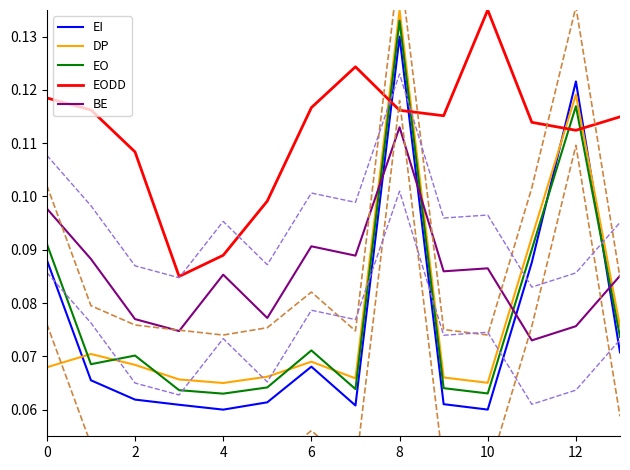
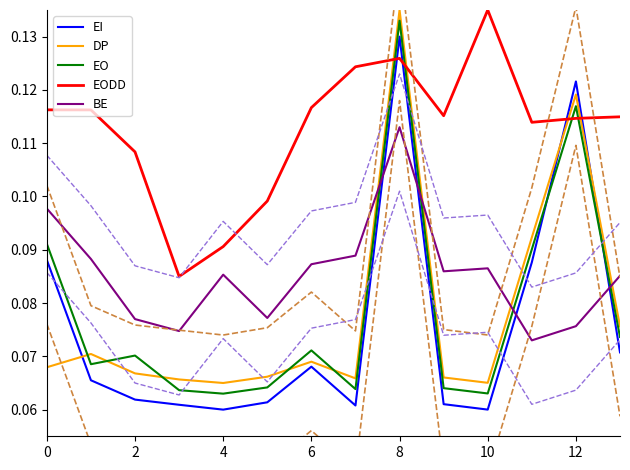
  {
    "EI": {
      "0": 0.088,
      "2": 0.062,
      "4": 0.060,
      "6": 0.068,
      "8": 0.130,
      "10": 0.060,
      "12": 0.122
    },
    "DP": {
      "0": 0.068,
-     "2": 0.068,
+     "2": 0.067,
      "4": 0.065,
      "6": 0.069,
      "8": 0.135,
      "10": 0.065,
      "12": 0.119
    },
    "EO": {
      "0": 0.091,
      "2": 0.070,
      "4": 0.063,
      "6": 0.071,
      "8": 0.133,
      "10": 0.063,
      "12": 0.117
    },
    "EODD": {
-     "0": 0.118,
+     "0": 0.116,
      "2": 0.108,
-     "4": 0.089,
+     "4": 0.091,
      "6": 0.117,
-     "8": 0.116,
+     "8": 0.126,
      "10": 0.135,
-     "12": 0.112
+     "12": 0.115
    },
    "BE": {
      "0": 0.098,
      "2": 0.077,
      "4": 0.085,
-     "6": 0.091,
+     "6": 0.087,
      "8": 0.113,
      "10": 0.087,
      "12": 0.076
    }
  }
